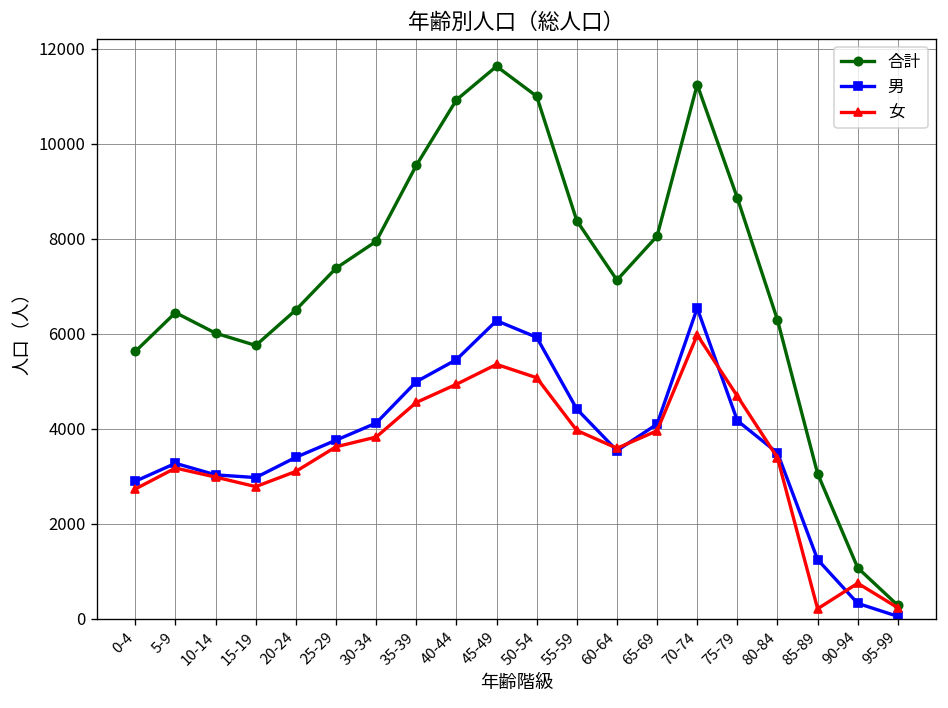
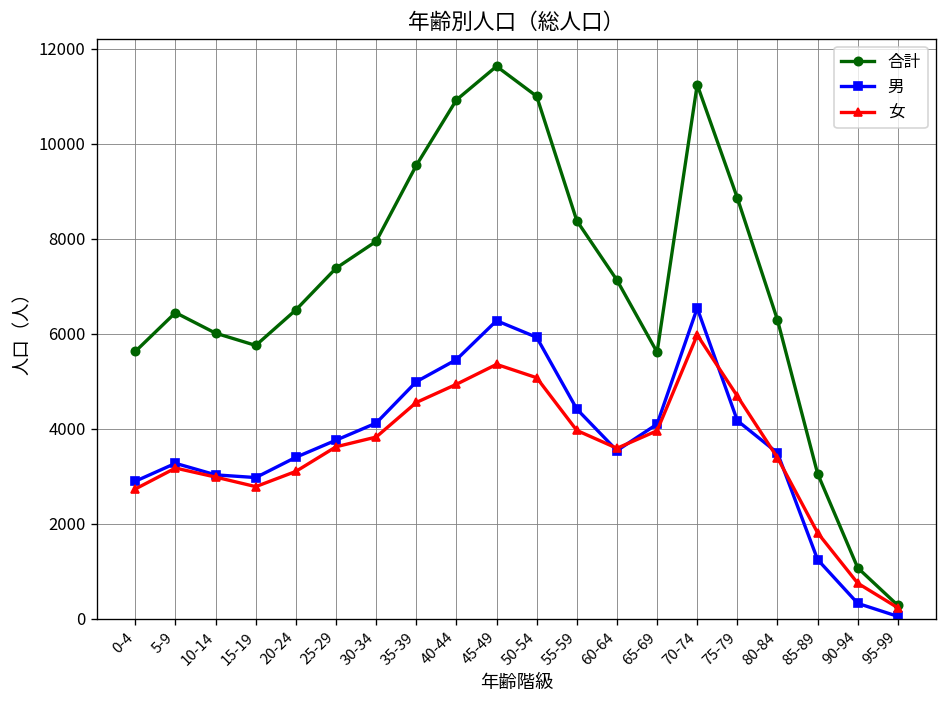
  {
    "合計": {
      "0-4": 5600,
      "5-9": 6400,
      "10-14": 6000,
      "15-19": 5800,
      "20-24": 6500,
      "25-29": 7400,
      "30-34": 7900,
      "35-39": 9500,
      "40-44": 10900,
      "45-49": 11600,
      "50-54": 11000,
      "55-59": 8400,
      "60-64": 7100,
-     "65-69": 8100,
+     "65-69": 5600,
      "70-74": 11200,
      "75-79": 8900,
      "80-84": 6300,
      "85-89": 3100,
      "90-94": 1100
    },
    "男": {
      "0-4": 2900,
      "5-9": 3300,
      "15-19": 3000,
      "20-24": 3400,
      "25-29": 3800,
      "30-34": 4100,
      "35-39": 5000,
      "40-44": 5500,
      "45-49": 6300,
      "50-54": 5900,
      "55-59": 4400,
      "65-69": 4100,
      "70-74": 6500,
      "75-79": 4200,
      "80-84": 3500,
      "85-89": 1200,
      "90-94": 300,
      "95-99": 100
    },
    "女": {
      "0-4": 2700,
      "5-9": 3200,
      "15-19": 2800,
      "20-24": 3100,
      "25-29": 3600,
      "30-34": 3800,
      "35-39": 4600,
      "40-44": 4900,
      "45-49": 5400,
      "50-54": 5100,
      "55-59": 4000,
      "65-69": 4000,
      "70-74": 6000,
      "75-79": 4700,
      "80-84": 3400,
-     "85-89": 200,
+     "85-89": 1800,
      "90-94": 700
    }
  }
